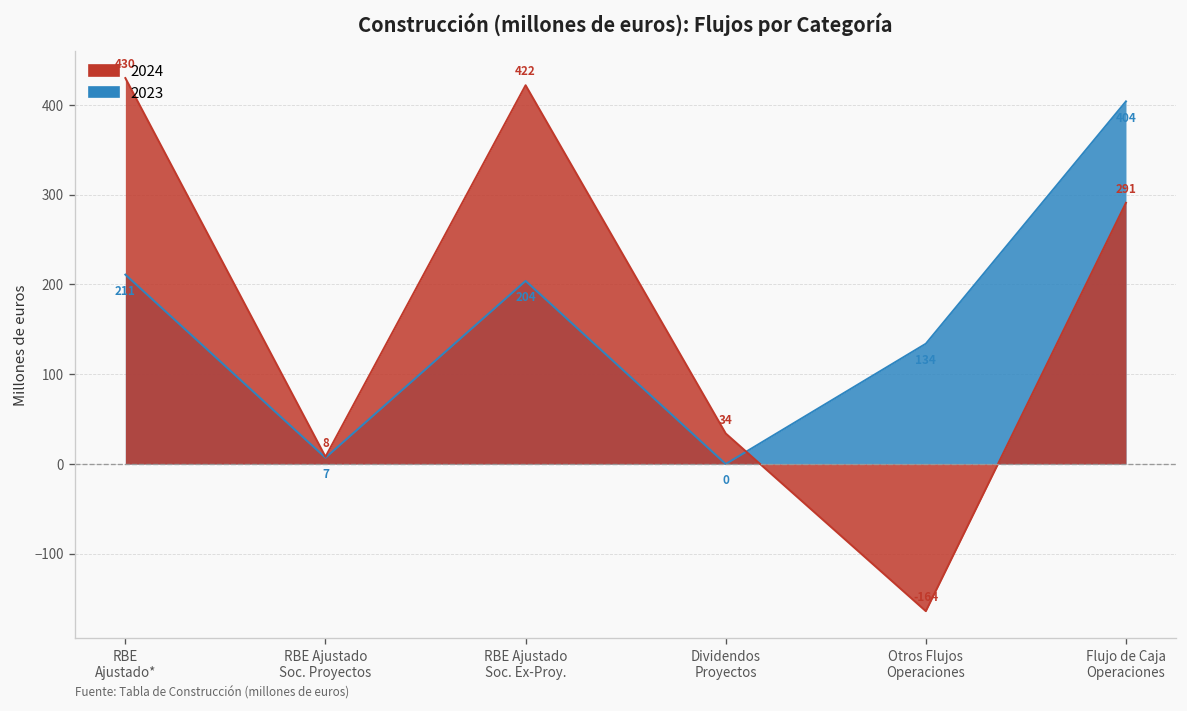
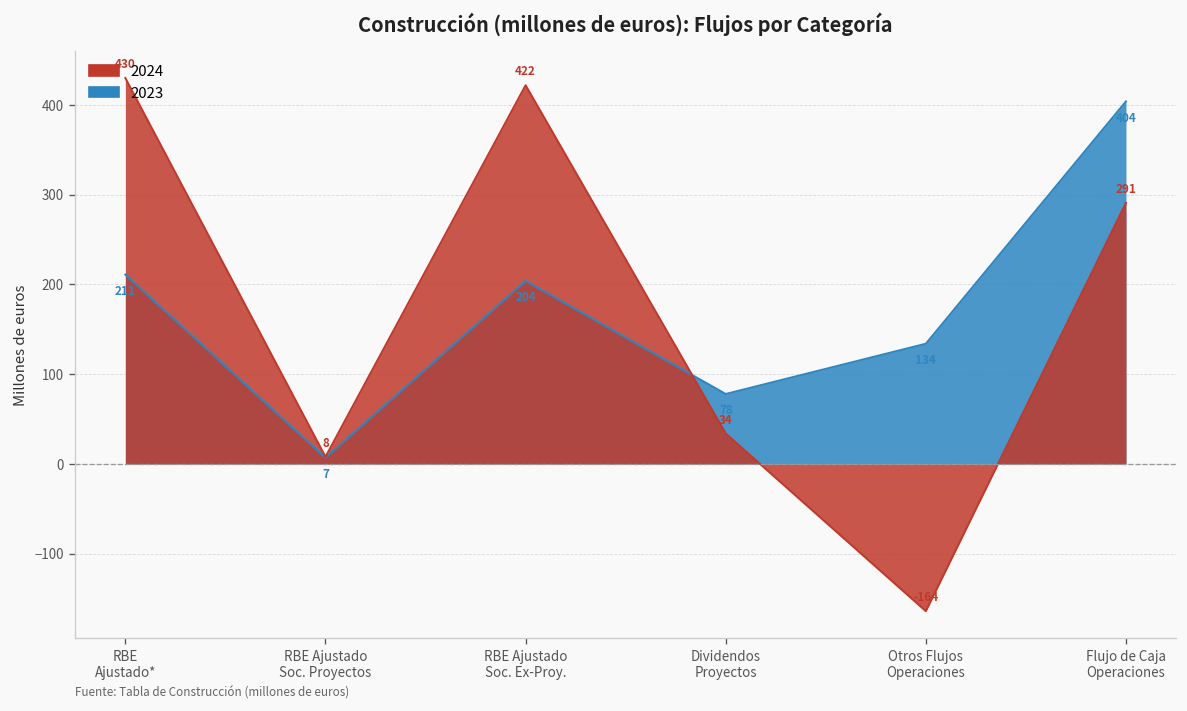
  {
    "2023": {
-     "Dividendos Proyectos": 0,
+     "Dividendos Proyectos": 80,
      "Otros Flujos Operaciones": 130,
      "Flujo de Caja Operaciones": 400
    }
  }
